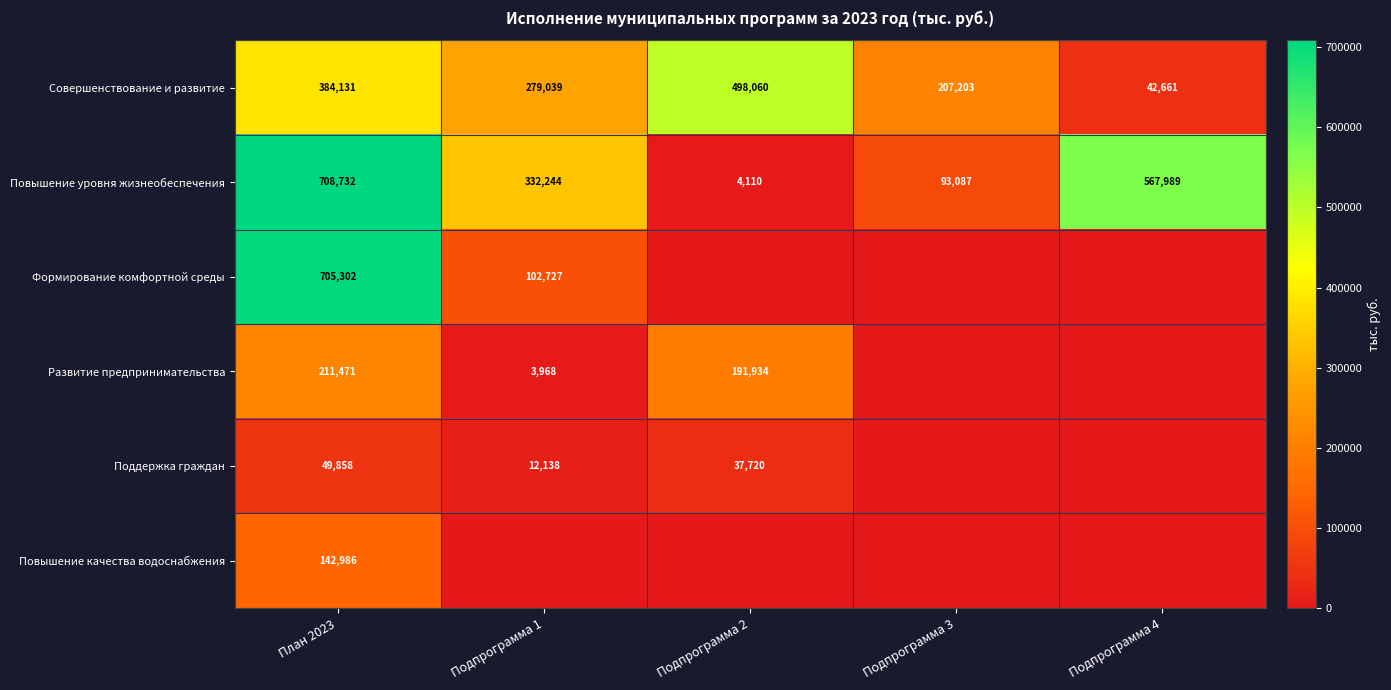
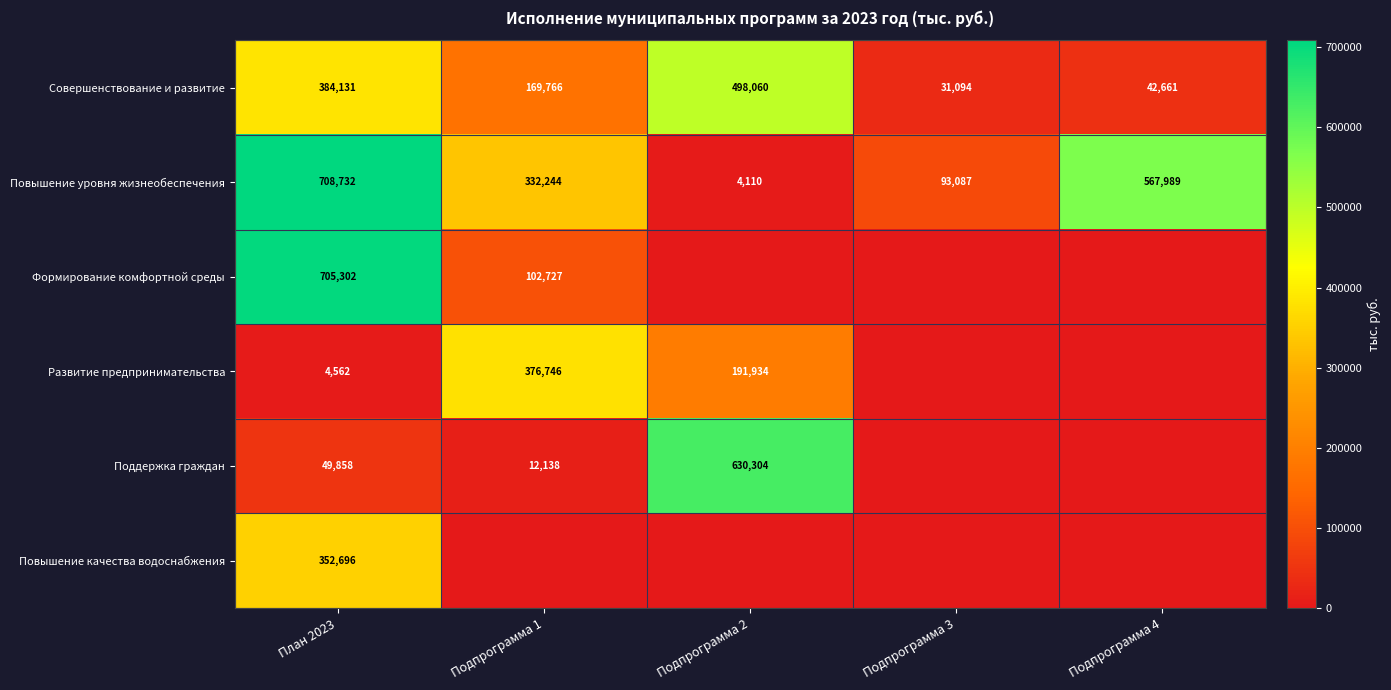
  {
    "Совершенствование и развитие": {
      "План 2023": "384,131",
-     "Подпрограмма 1": "279,039",
+     "Подпрограмма 1": "169,766",
      "Подпрограмма 2": "498,060",
-     "Подпрограмма 3": "207,203",
+     "Подпрограмма 3": "31,094",
      "Подпрограмма 4": "42,661"
    },
    "Повышение уровня жизнеобеспечения": {
      "План 2023": "708,732",
      "Подпрограмма 1": "332,244",
      "Подпрограмма 2": "4,110",
      "Подпрограмма 3": "93,087",
      "Подпрограмма 4": "567,989"
    },
    "Формирование комфортной среды": {
      "План 2023": "705,302",
      "Подпрограмма 1": "102,727"
    },
    "Развитие предпринимательства": {
-     "План 2023": "211,471",
-     "Подпрограмма 1": "3,968",
+     "План 2023": "4,562",
+     "Подпрограмма 1": "376,746",
      "Подпрограмма 2": "191,934"
    },
    "Поддержка граждан": {
      "План 2023": "49,858",
      "Подпрограмма 1": "12,138",
-     "Подпрограмма 2": "37,720"
+     "Подпрограмма 2": "630,304"
    },
    "Повышение качества водоснабжения": {
-     "План 2023": "142,986"
+     "План 2023": "352,696"
    }
  }
